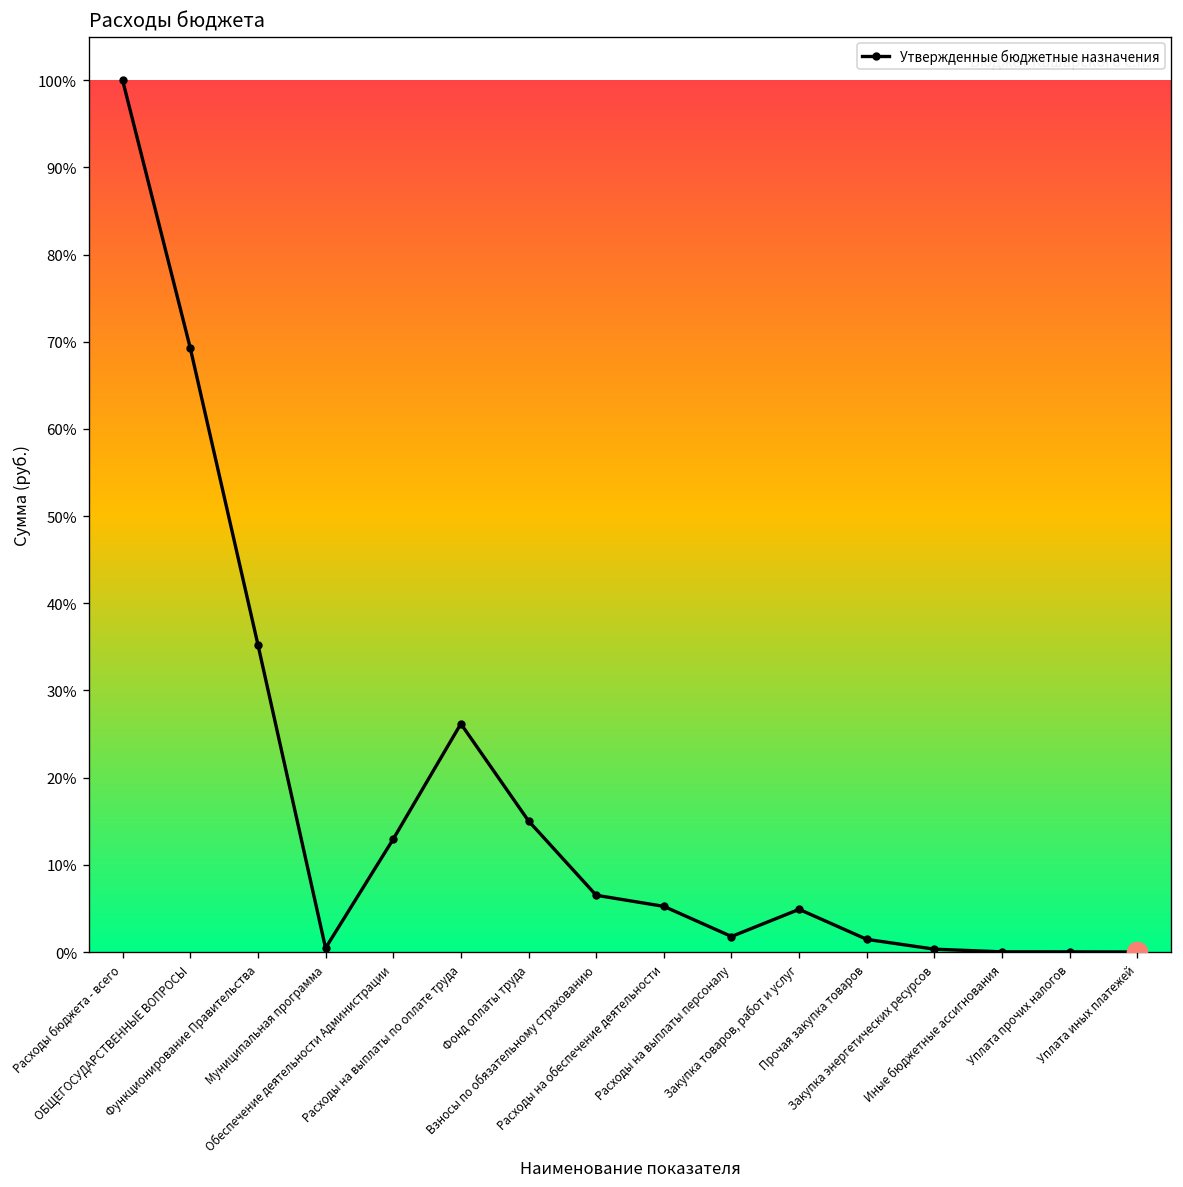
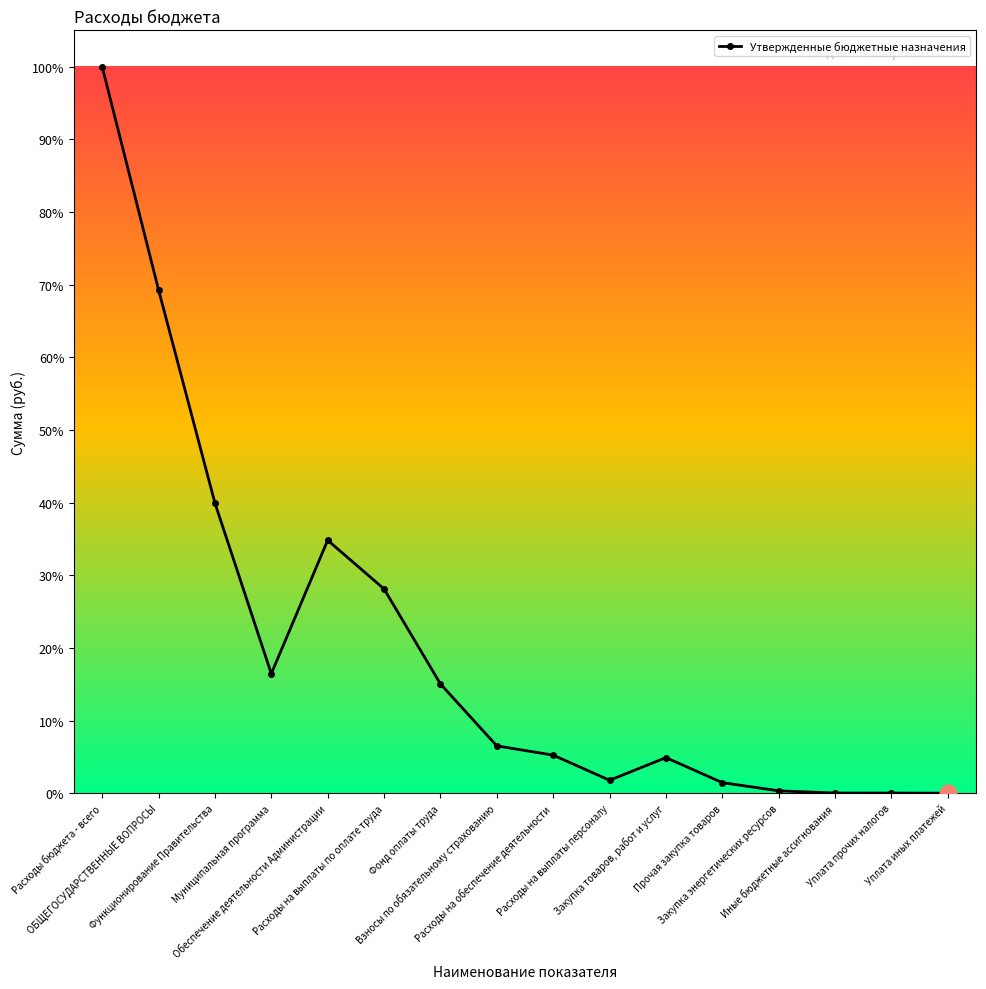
  {
    "Утвержденные бюджетные назначения": {
      "Расходы бюджета - всего": "100%",
      "ОБЩЕГОСУДАРСТВЕННЫЕ ВОПРОСЫ": "69%",
-     "Функционирование Правительства": "35%",
-     "Муниципальная программа": "0%",
-     "Обеспечение деятельности Администрации": "13%",
-     "Расходы на выплаты по оплате труда": "26%",
+     "Функционирование Правительства": "40%",
+     "Муниципальная программа": "16%",
+     "Обеспечение деятельности Администрации": "35%",
+     "Расходы на выплаты по оплате труда": "28%",
      "Фонд оплаты труда": "15%",
      "Взносы по обязательному страхованию": "7%",
      "Расходы на обеспечение деятельности": "5%",
      "Расходы на выплаты персоналу": "2%",
      "Закупка товаров, работ и услуг": "5%",
      "Прочая закупка товаров": "1%",
      "Закупка энергетических ресурсов": "0%",
      "Иные бюджетные ассигнования": "0%",
      "Уплата прочих налогов": "0%"
    }
  }
